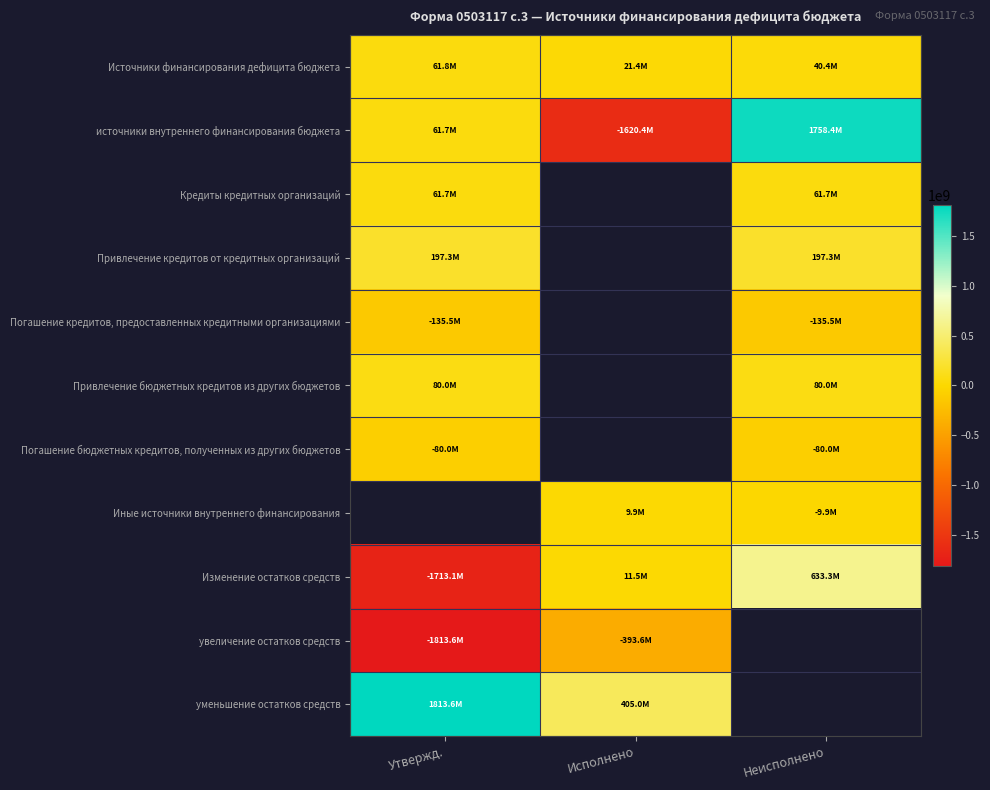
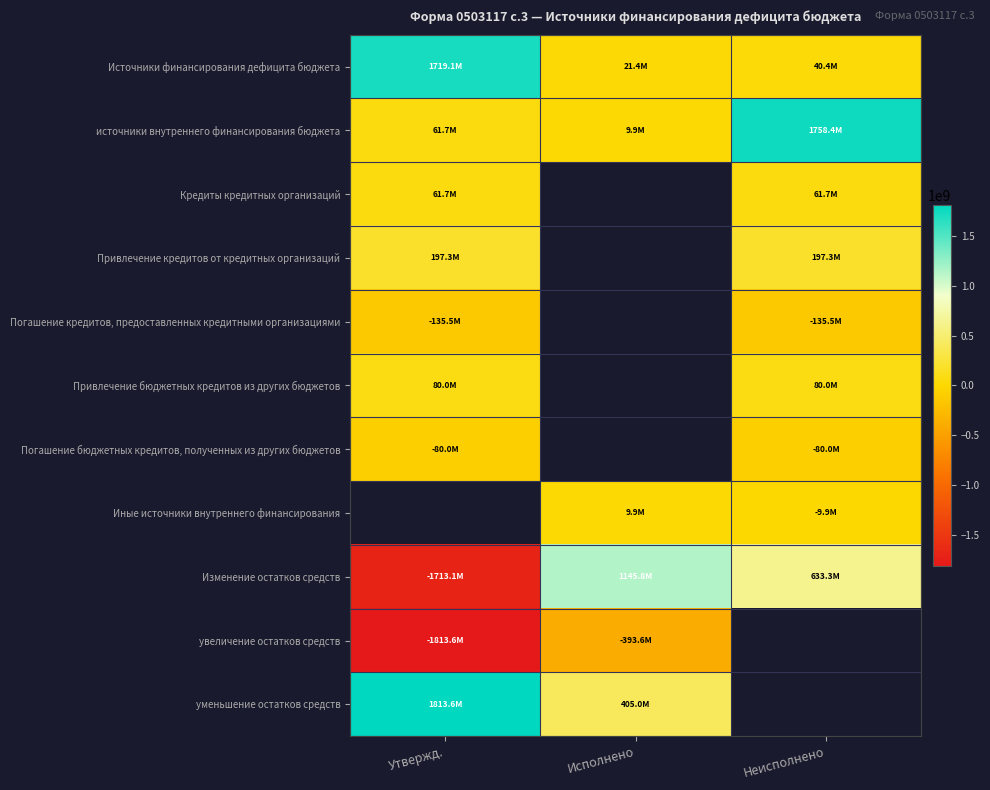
  {
    "Источники финансирования дефицита бюджета": {
-     "Утвержд.": "61.8M",
+     "Утвержд.": "1719.1M",
      "Исполнено": "21.4M",
      "Неисполнено": "40.4M"
    },
    "источники внутреннего финансирования бюджета": {
      "Утвержд.": "61.7M",
-     "Исполнено": "-1620.4M",
+     "Исполнено": "9.9M",
      "Неисполнено": "1758.4M"
    },
    "Кредиты кредитных организаций": {
      "Утвержд.": "61.7M",
      "Неисполнено": "61.7M"
    },
    "Привлечение кредитов от кредитных организаций": {
      "Утвержд.": "197.3M",
      "Неисполнено": "197.3M"
    },
    "Погашение кредитов, предоставленных кредитными организациями": {
      "Утвержд.": "-135.5M",
      "Неисполнено": "-135.5M"
    },
    "Привлечение бюджетных кредитов из других бюджетов": {
      "Утвержд.": "80.0M",
      "Неисполнено": "80.0M"
    },
    "Погашение бюджетных кредитов, полученных из других бюджетов": {
      "Утвержд.": "-80.0M",
      "Неисполнено": "-80.0M"
    },
    "Иные источники внутреннего финансирования": {
      "Исполнено": "9.9M",
      "Неисполнено": "-9.9M"
    },
    "Изменение остатков средств": {
      "Утвержд.": "-1713.1M",
-     "Исполнено": "11.5M",
+     "Исполнено": "1145.8M",
      "Неисполнено": "633.3M"
    },
    "увеличение остатков средств": {
      "Утвержд.": "-1813.6M",
      "Исполнено": "-393.6M"
    },
    "уменьшение остатков средств": {
      "Утвержд.": "1813.6M",
      "Исполнено": "405.0M"
    }
  }
